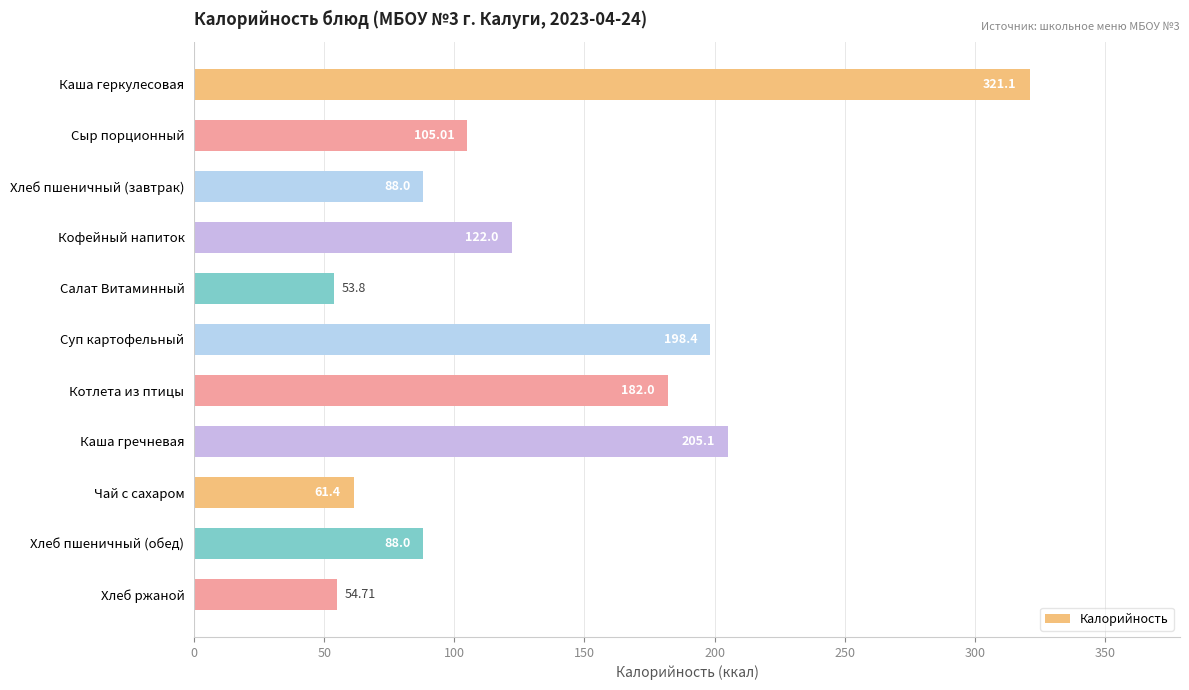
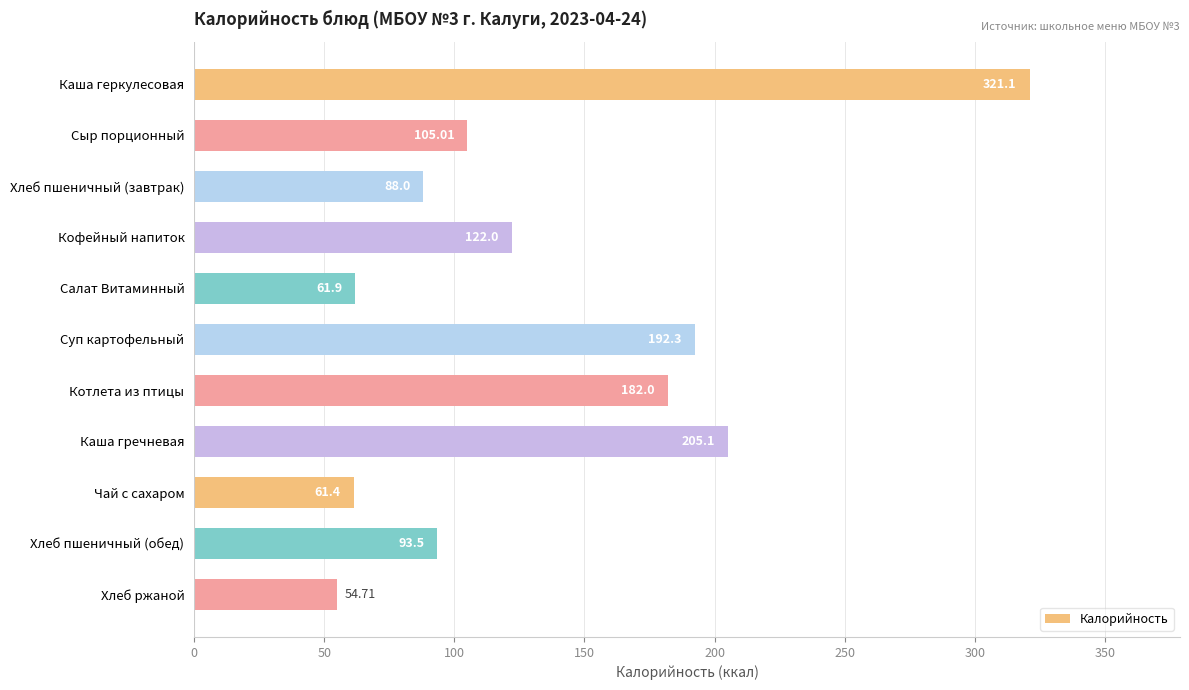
  {
    "Каша геркулесовая": 321.1,
    "Сыр порционный": 105.01,
    "Хлеб пшеничный (завтрак)": 88.0,
    "Кофейный напиток": 122.0,
-   "Салат Витаминный": 53.8,
-   "Суп картофельный": 198.4,
+   "Салат Витаминный": 61.9,
+   "Суп картофельный": 192.3,
    "Котлета из птицы": 182.0,
    "Каша гречневая": 205.1,
    "Чай с сахаром": 61.4,
-   "Хлеб пшеничный (обед)": 88.0,
+   "Хлеб пшеничный (обед)": 93.5,
    "Хлеб ржаной": 54.71
  }
